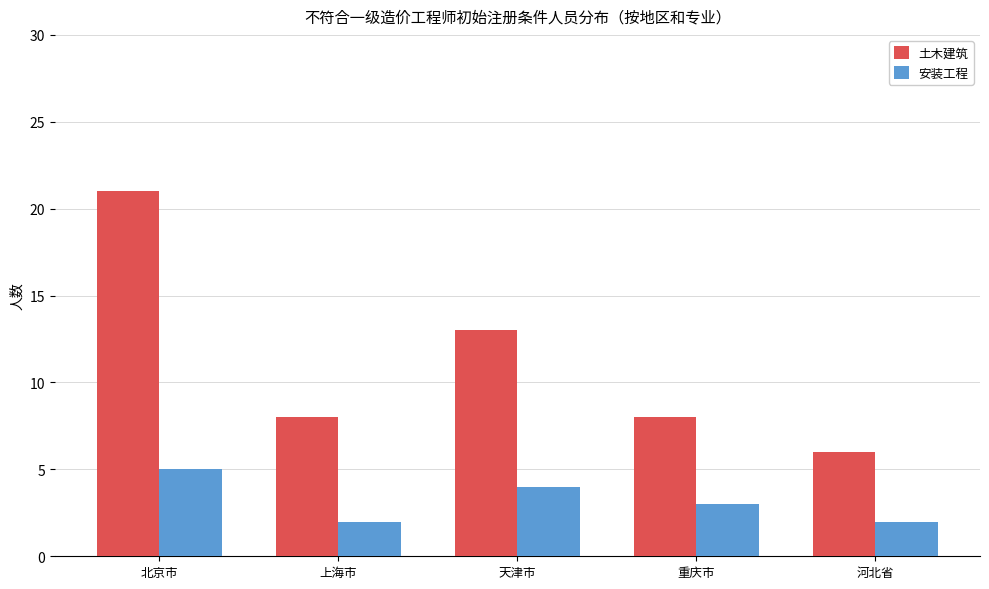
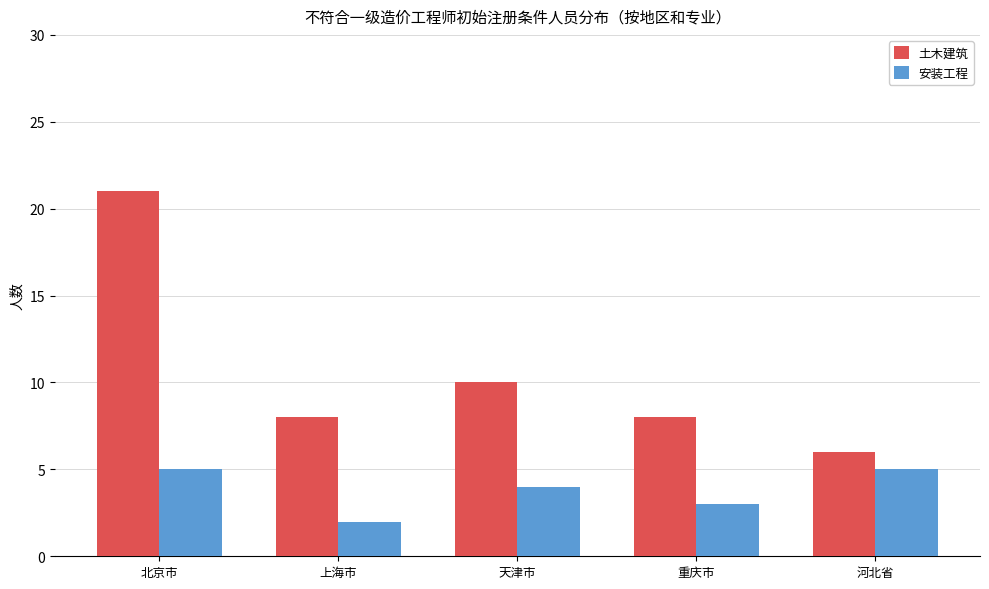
  {
    "土木建筑": {
      "北京市": 21,
      "上海市": 8,
-     "天津市": 13,
+     "天津市": 10,
      "重庆市": 8,
      "河北省": 6
    },
    "安装工程": {
      "北京市": 5,
      "上海市": 2,
      "天津市": 4,
      "重庆市": 3,
-     "河北省": 2
+     "河北省": 5
    }
  }
